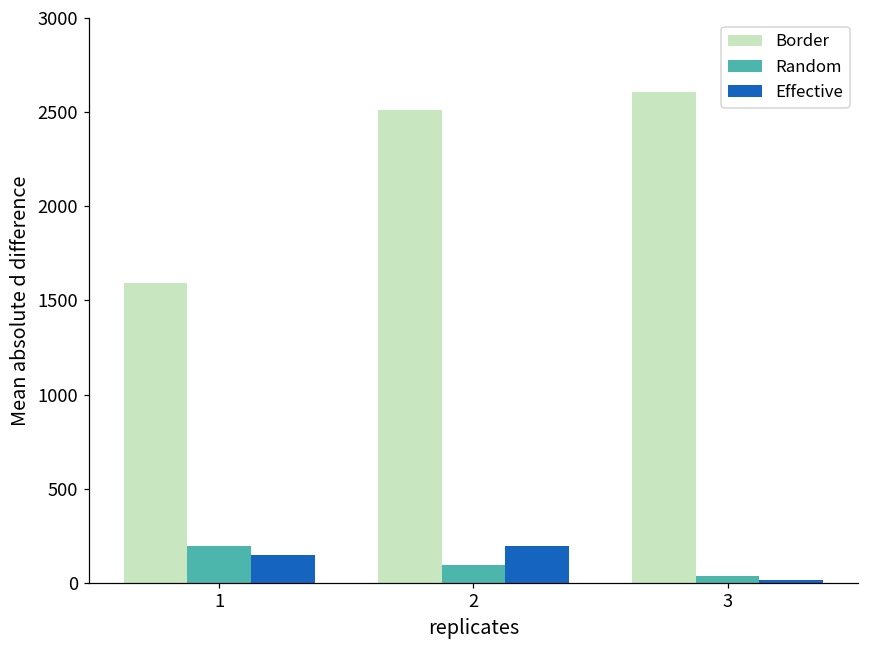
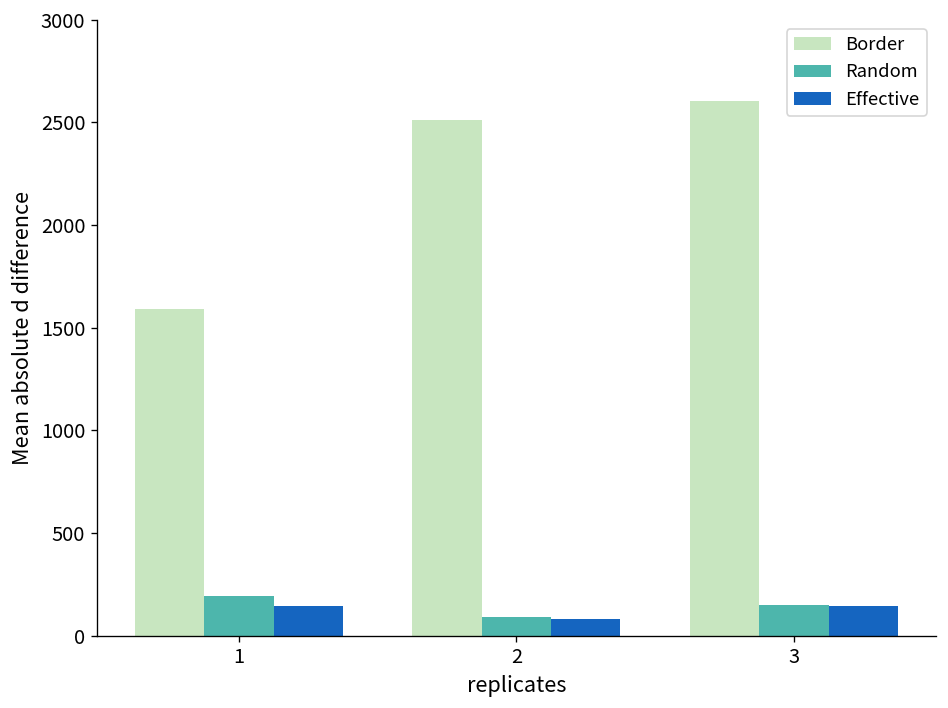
  {
    "Border": {
      "1": 1590,
      "2": 2510,
      "3": 2610
    },
    "Random": {
      "1": 190,
      "2": 90,
-     "3": 30
+     "3": 150
    },
    "Effective": {
      "1": 150,
-     "2": 200,
-     "3": 20
+     "2": 80,
+     "3": 140
    }
  }
